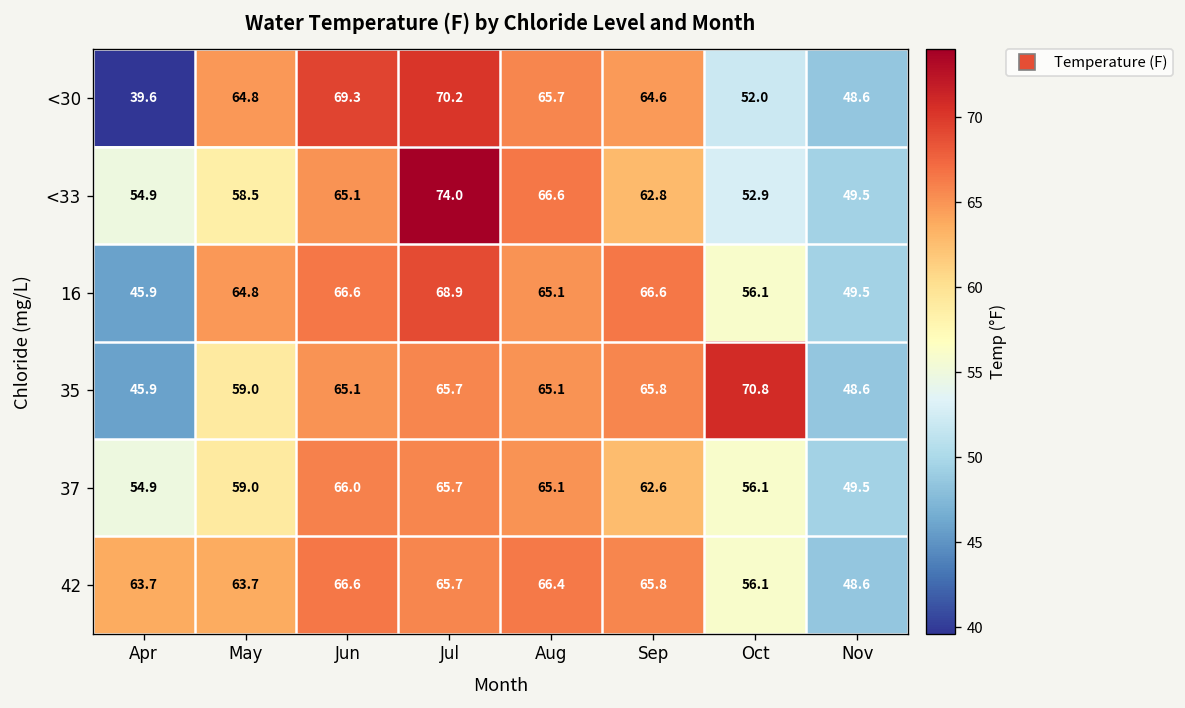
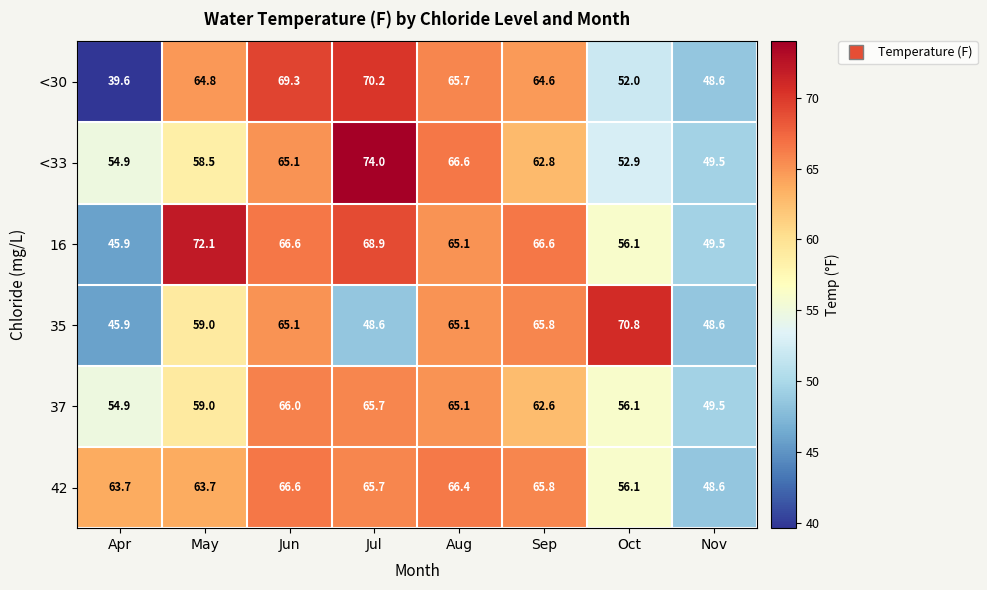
  {
    "<30": {
      "Apr": 39.6,
      "May": 64.8,
      "Jun": 69.3,
      "Jul": 70.2,
      "Aug": 65.7,
      "Sep": 64.6,
      "Oct": 52.0,
      "Nov": 48.6
    },
    "<33": {
      "Apr": 54.9,
      "May": 58.5,
      "Jun": 65.1,
      "Jul": 74.0,
      "Aug": 66.6,
      "Sep": 62.8,
      "Oct": 52.9,
      "Nov": 49.5
    },
    "16": {
      "Apr": 45.9,
-     "May": 64.8,
+     "May": 72.1,
      "Jun": 66.6,
      "Jul": 68.9,
      "Aug": 65.1,
      "Sep": 66.6,
      "Oct": 56.1,
      "Nov": 49.5
    },
    "35": {
      "Apr": 45.9,
      "May": 59.0,
      "Jun": 65.1,
-     "Jul": 65.7,
+     "Jul": 48.6,
      "Aug": 65.1,
      "Sep": 65.8,
      "Oct": 70.8,
      "Nov": 48.6
    },
    "37": {
      "Apr": 54.9,
      "May": 59.0,
      "Jun": 66.0,
      "Jul": 65.7,
      "Aug": 65.1,
      "Sep": 62.6,
      "Oct": 56.1,
      "Nov": 49.5
    },
    "42": {
      "Apr": 63.7,
      "May": 63.7,
      "Jun": 66.6,
      "Jul": 65.7,
      "Aug": 66.4,
      "Sep": 65.8,
      "Oct": 56.1,
      "Nov": 48.6
    }
  }
